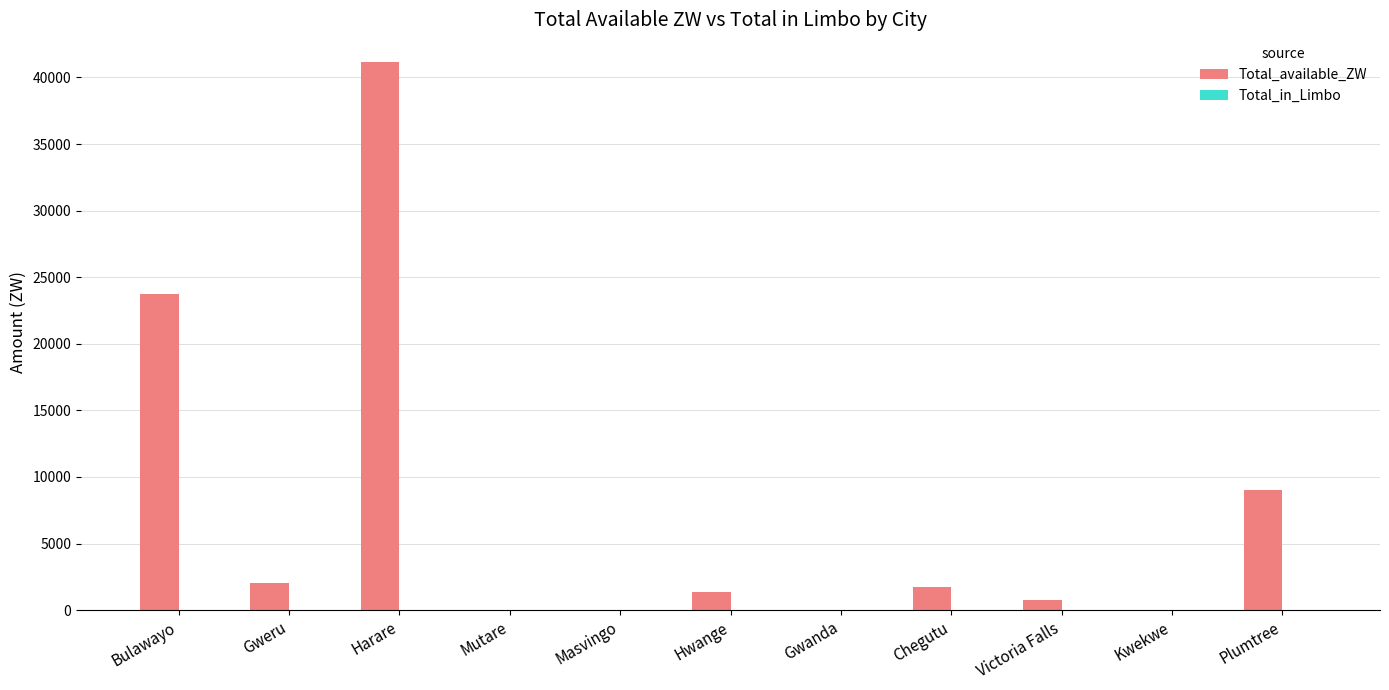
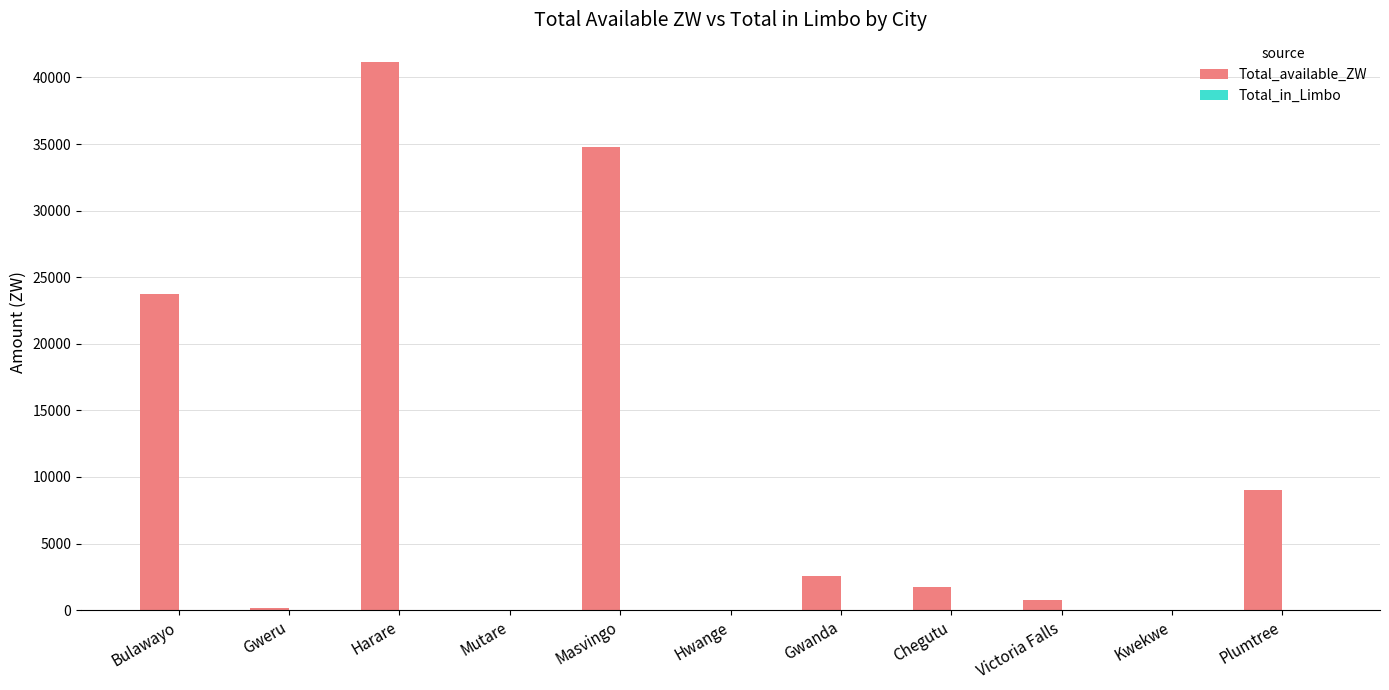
  {
    "Total_available_ZW": {
      "Bulawayo": 23800,
-     "Gweru": 2100,
+     "Gweru": 100,
      "Harare": 41200,
      "Mutare": 0,
-     "Masvingo": 0,
-     "Hwange": 1300,
-     "Gwanda": 0,
+     "Masvingo": 34700,
+     "Hwange": 0,
+     "Gwanda": 2600,
      "Chegutu": 1700,
      "Victoria Falls": 700,
      "Kwekwe": 0,
      "Plumtree": 9000
    },
    "Total_in_Limbo": {
      "Bulawayo": 0,
      "Gweru": 0,
      "Harare": 0,
      "Mutare": 0,
      "Masvingo": 0,
      "Hwange": 0,
      "Gwanda": 0,
      "Chegutu": 0,
      "Victoria Falls": 0,
      "Kwekwe": 0,
      "Plumtree": 0
    }
  }
